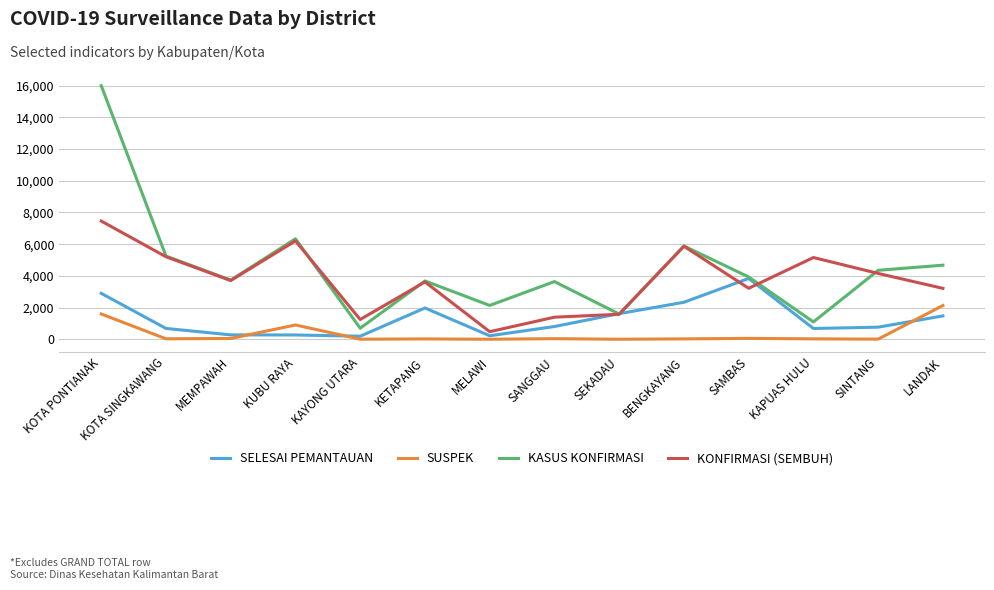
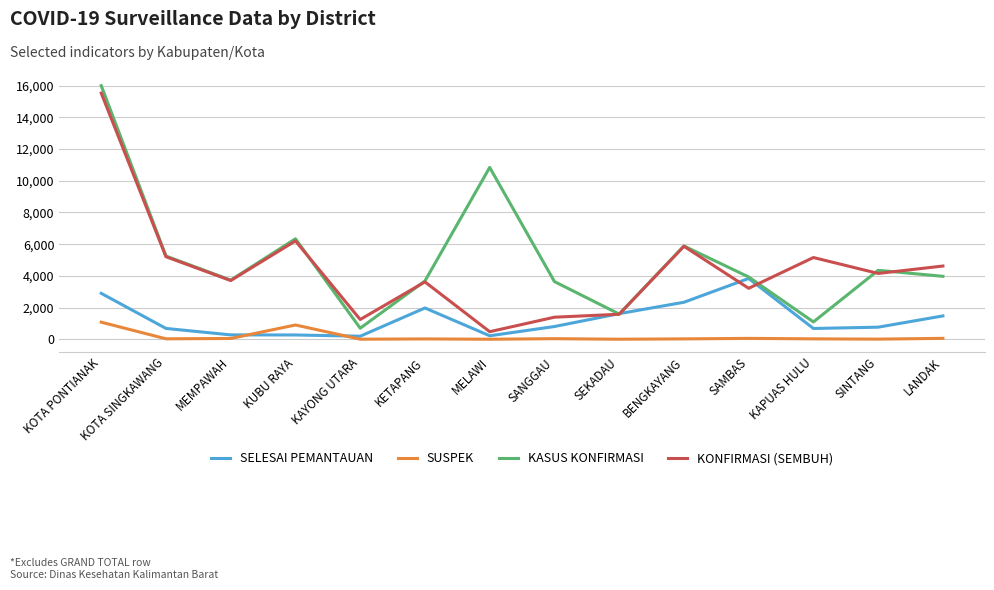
  {
    "SELESAI PEMANTAUAN": {
      "KOTA PONTIANAK": "2,900",
      "KOTA SINGKAWANG": "700",
      "MEMPAWAH": "300",
      "KUBU RAYA": "300",
      "KAYONG UTARA": "200",
      "KETAPANG": "2,000",
      "MELAWI": "200",
      "SANGGAU": "800",
      "BENGKAYANG": "2,300",
      "KAPUAS HULU": "700",
      "SINTANG": "800",
      "LANDAK": "1,500"
    },
    "SUSPEK": {
-     "KOTA PONTIANAK": "1,600",
+     "KOTA PONTIANAK": "1,100",
      "KOTA SINGKAWANG": "0",
      "MEMPAWAH": "100",
      "KUBU RAYA": "900",
      "KAYONG UTARA": "0",
      "KETAPANG": "0",
      "MELAWI": "0",
      "SANGGAU": "0",
      "SEKADAU": "0",
      "BENGKAYANG": "0",
      "SAMBAS": "100",
      "KAPUAS HULU": "0",
      "SINTANG": "0",
-     "LANDAK": "2,100"
+     "LANDAK": "100"
    },
    "KASUS KONFIRMASI": {
      "KOTA PONTIANAK": "16,000",
      "KAYONG UTARA": "700",
-     "MELAWI": "2,100",
+     "MELAWI": "10,800",
      "SANGGAU": "3,600",
      "KAPUAS HULU": "1,100",
      "SINTANG": "4,400",
-     "LANDAK": "4,700"
+     "LANDAK": "4,000"
    },
    "KONFIRMASI (SEMBUH)": {
-     "KOTA PONTIANAK": "7,500",
+     "KOTA PONTIANAK": "15,500",
      "KAYONG UTARA": "1,300",
      "MELAWI": "500",
      "SANGGAU": "1,400",
      "SAMBAS": "3,200",
      "KAPUAS HULU": "5,200",
      "SINTANG": "4,200",
-     "LANDAK": "3,200"
+     "LANDAK": "4,600"
    }
  }
